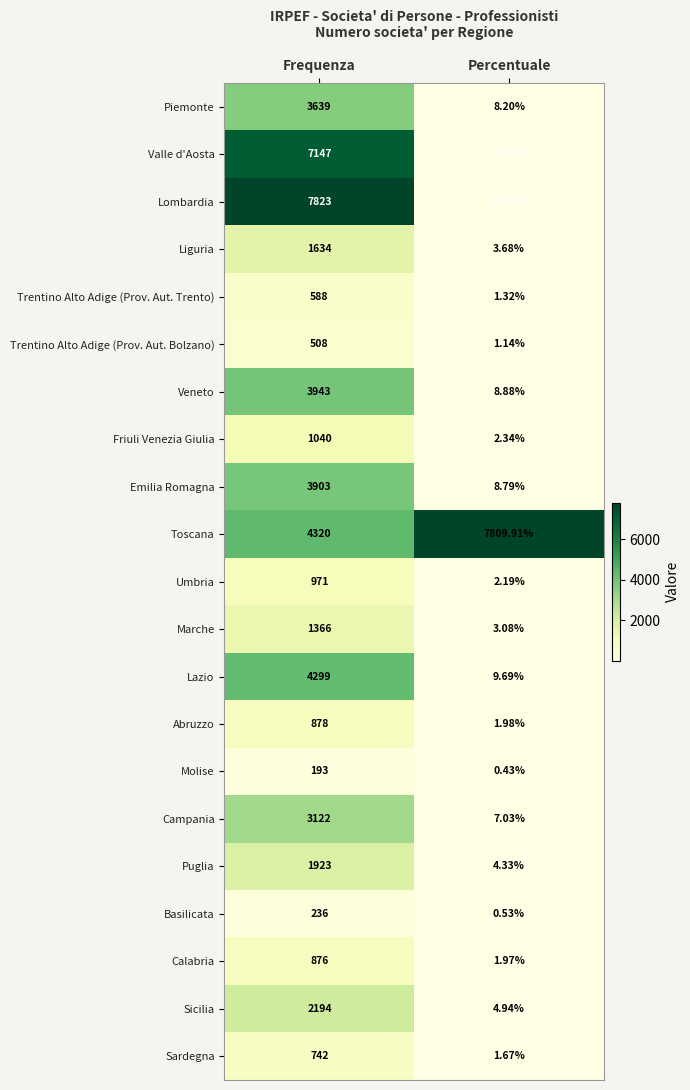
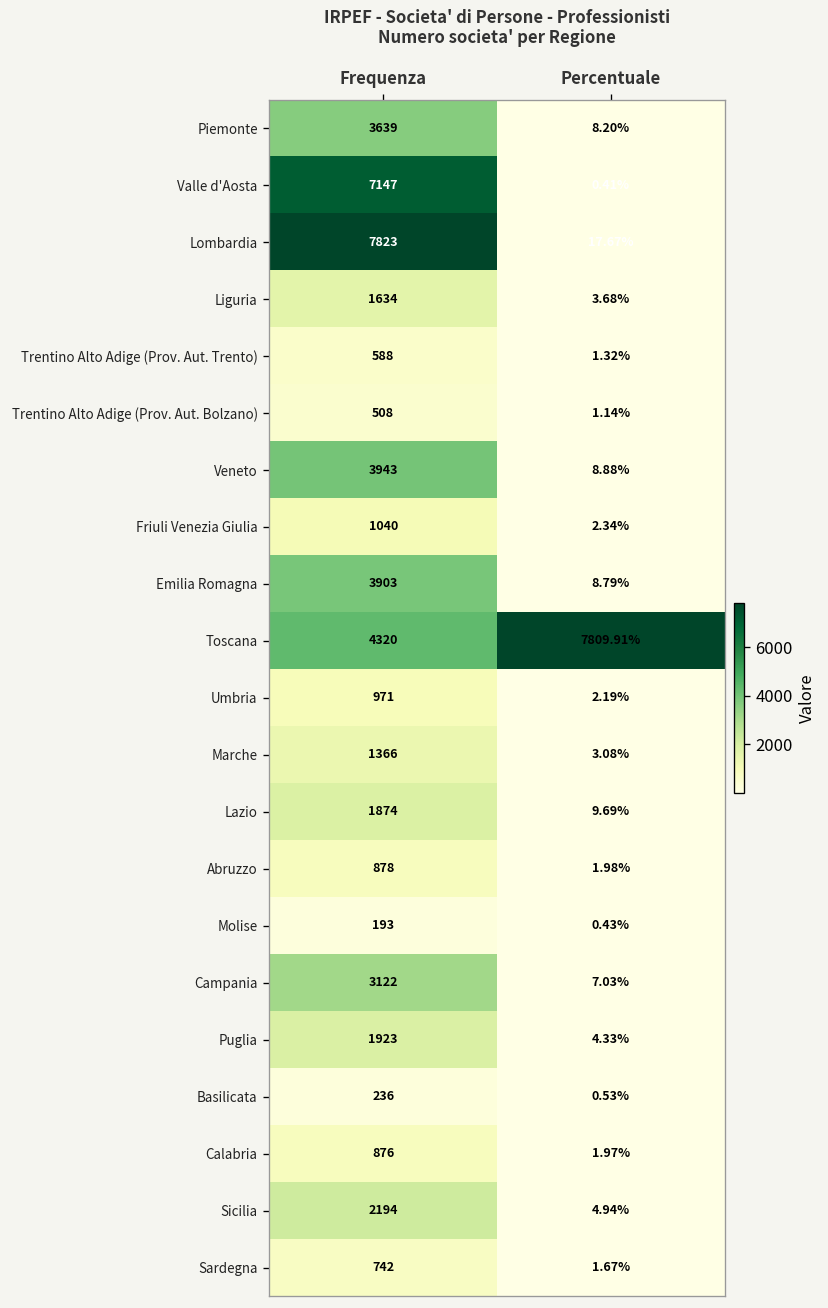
  {
    "Piemonte": {
      "Frequenza": "3639",
      "Percentuale": "8.20%"
    },
    "Valle d'Aosta": {
      "Frequenza": "7147"
    },
    "Lombardia": {
      "Frequenza": "7823"
    },
    "Liguria": {
      "Frequenza": "1634",
      "Percentuale": "3.68%"
    },
    "Trentino Alto Adige (Prov. Aut. Trento)": {
      "Frequenza": "588",
      "Percentuale": "1.32%"
    },
    "Trentino Alto Adige (Prov. Aut. Bolzano)": {
      "Frequenza": "508",
      "Percentuale": "1.14%"
    },
    "Veneto": {
      "Frequenza": "3943",
      "Percentuale": "8.88%"
    },
    "Friuli Venezia Giulia": {
      "Frequenza": "1040",
      "Percentuale": "2.34%"
    },
    "Emilia Romagna": {
      "Frequenza": "3903",
      "Percentuale": "8.79%"
    },
    "Toscana": {
      "Frequenza": "4320",
      "Percentuale": "7809.91%"
    },
    "Umbria": {
      "Frequenza": "971",
      "Percentuale": "2.19%"
    },
    "Marche": {
      "Frequenza": "1366",
      "Percentuale": "3.08%"
    },
    "Lazio": {
-     "Frequenza": "4299",
+     "Frequenza": "1874",
      "Percentuale": "9.69%"
    },
    "Abruzzo": {
      "Frequenza": "878",
      "Percentuale": "1.98%"
    },
    "Molise": {
      "Frequenza": "193",
      "Percentuale": "0.43%"
    },
    "Campania": {
      "Frequenza": "3122",
      "Percentuale": "7.03%"
    },
    "Puglia": {
      "Frequenza": "1923",
      "Percentuale": "4.33%"
    },
    "Basilicata": {
      "Frequenza": "236",
      "Percentuale": "0.53%"
    },
    "Calabria": {
      "Frequenza": "876",
      "Percentuale": "1.97%"
    },
    "Sicilia": {
      "Frequenza": "2194",
      "Percentuale": "4.94%"
    },
    "Sardegna": {
      "Frequenza": "742",
      "Percentuale": "1.67%"
    }
  }
